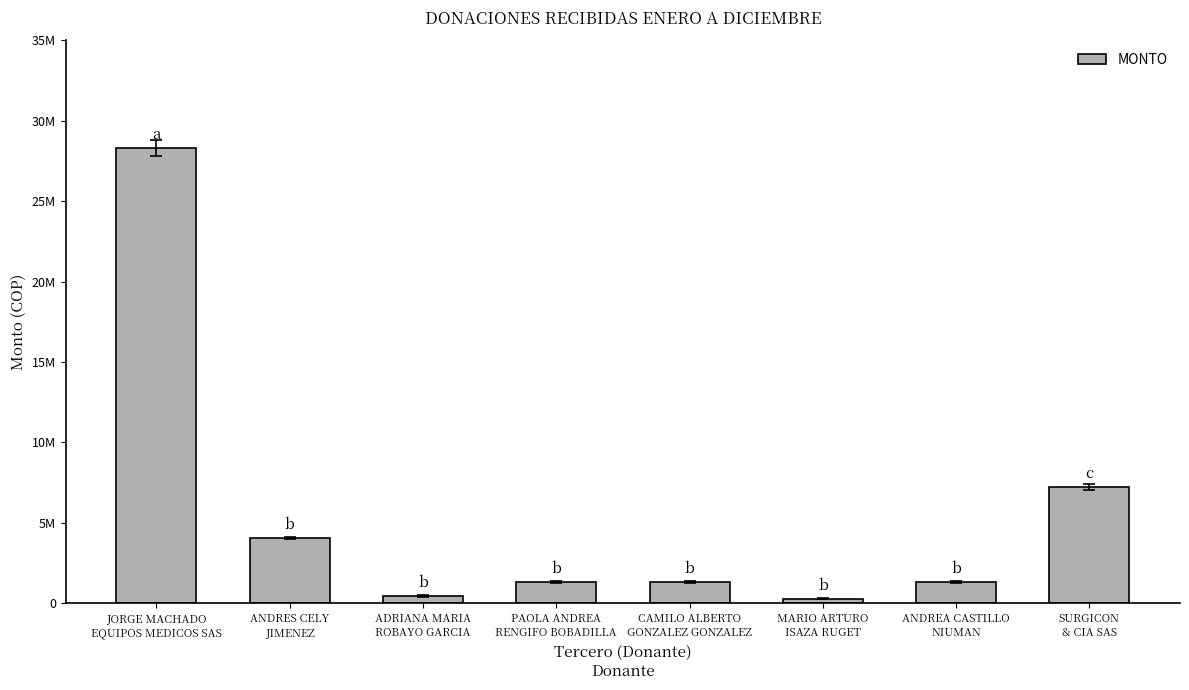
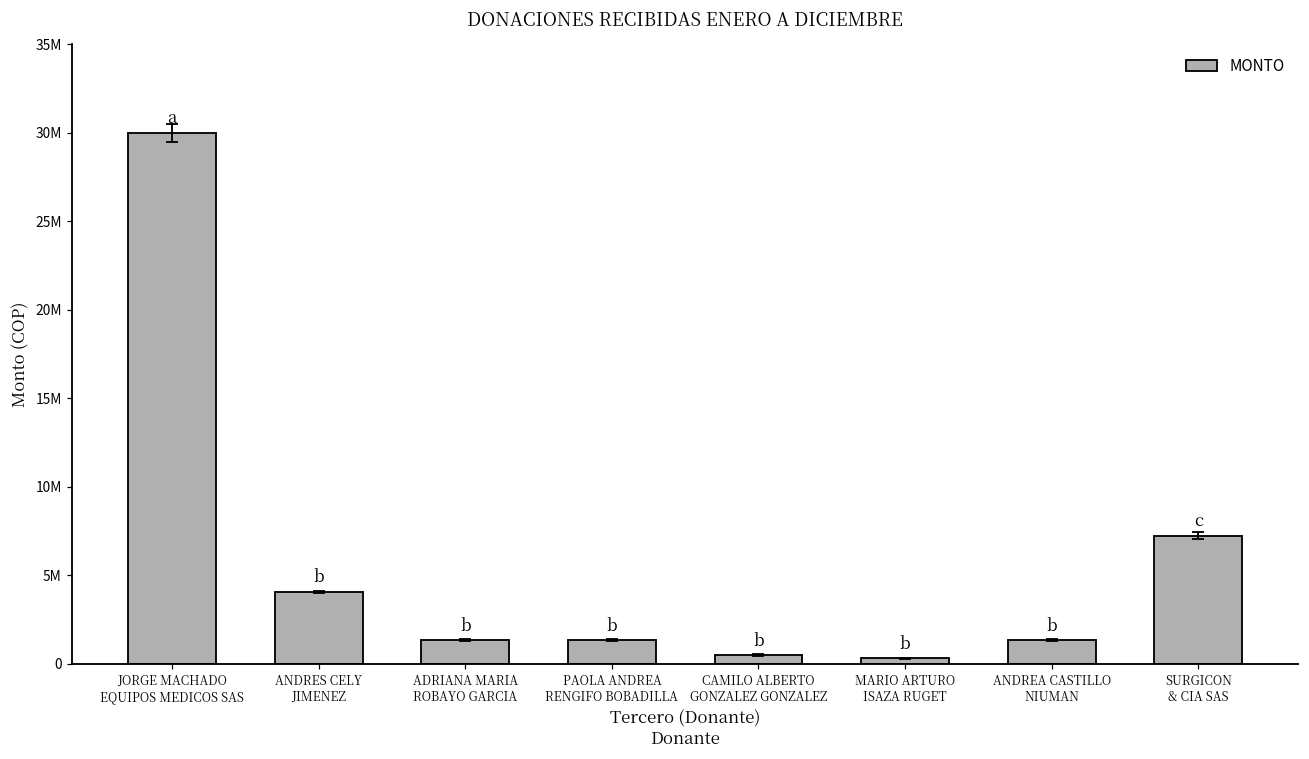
  {
    "MONTO": {
-     "JORGE MACHADO EQUIPOS MEDICOS SAS": 28300000,
+     "JORGE MACHADO EQUIPOS MEDICOS SAS": 30000000,
      "ANDRES CELY JIMENEZ": 4100000,
-     "ADRIANA MARIA ROBAYO GARCIA": 500000,
+     "ADRIANA MARIA ROBAYO GARCIA": 1300000,
      "PAOLA ANDREA RENGIFO BOBADILLA": 1300000,
-     "CAMILO ALBERTO GONZALEZ GONZALEZ": 1300000,
+     "CAMILO ALBERTO GONZALEZ GONZALEZ": 500000,
      "MARIO ARTURO ISAZA RUGET": 300000,
      "ANDREA CASTILLO NIUMAN": 1300000,
      "SURGICON & CIA SAS": 7200000
    }
  }
